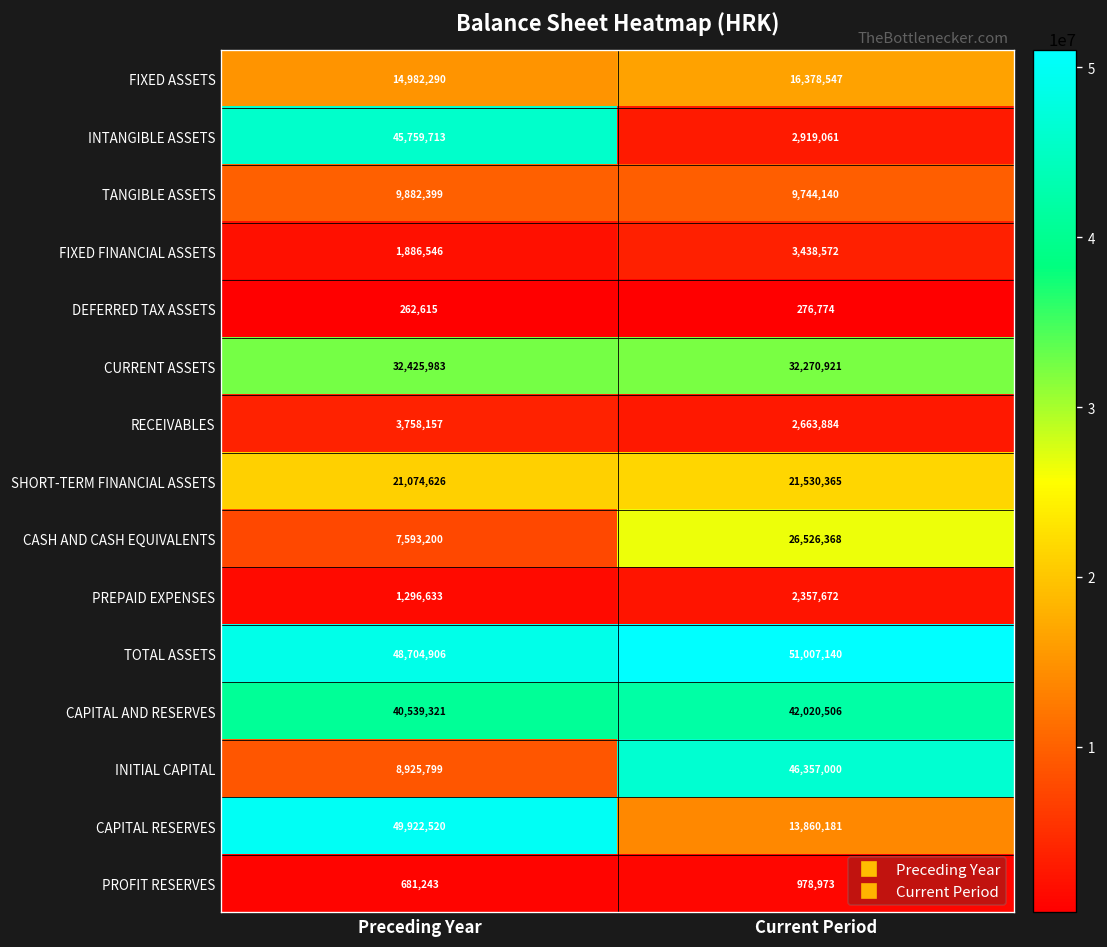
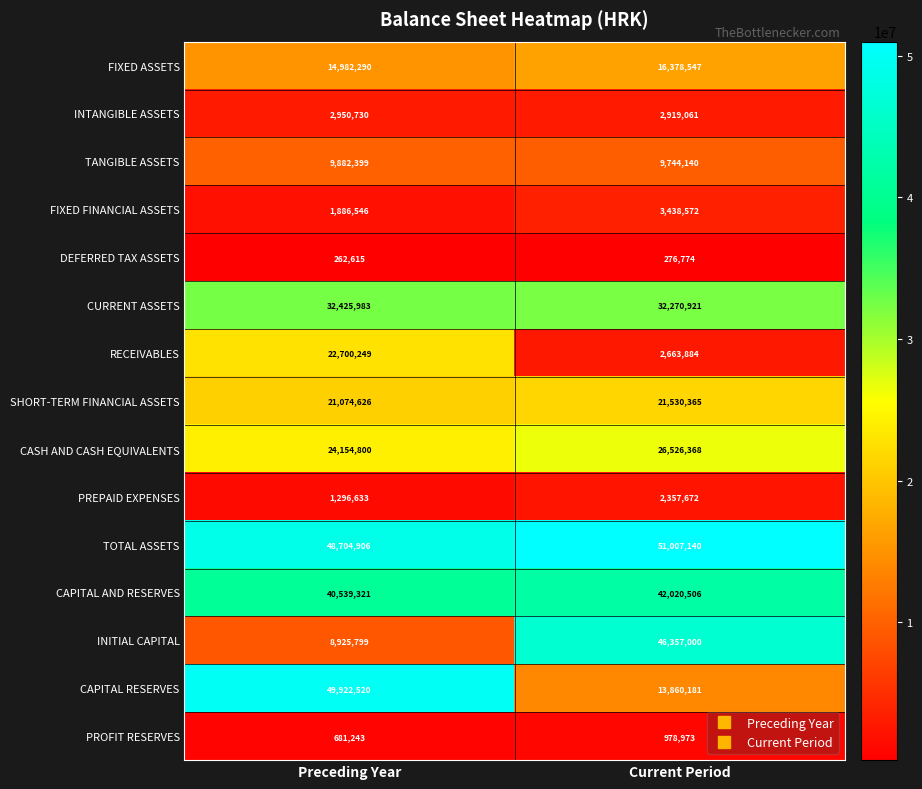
  {
    "FIXED ASSETS": {
      "Preceding Year": "14,982,290",
      "Current Period": "16,378,547"
    },
    "INTANGIBLE ASSETS": {
-     "Preceding Year": "45,759,713",
+     "Preceding Year": "2,950,730",
      "Current Period": "2,919,061"
    },
    "TANGIBLE ASSETS": {
      "Preceding Year": "9,882,399",
      "Current Period": "9,744,140"
    },
    "FIXED FINANCIAL ASSETS": {
      "Preceding Year": "1,886,546",
      "Current Period": "3,438,572"
    },
    "DEFERRED TAX ASSETS": {
      "Preceding Year": "262,615",
      "Current Period": "276,774"
    },
    "CURRENT ASSETS": {
      "Preceding Year": "32,425,983",
      "Current Period": "32,270,921"
    },
    "RECEIVABLES": {
-     "Preceding Year": "3,758,157",
+     "Preceding Year": "22,700,249",
      "Current Period": "2,663,884"
    },
    "SHORT-TERM FINANCIAL ASSETS": {
      "Preceding Year": "21,074,626",
      "Current Period": "21,530,365"
    },
    "CASH AND CASH EQUIVALENTS": {
-     "Preceding Year": "7,593,200",
+     "Preceding Year": "24,154,800",
      "Current Period": "26,526,368"
    },
    "PREPAID EXPENSES": {
      "Preceding Year": "1,296,633",
      "Current Period": "2,357,672"
    },
    "TOTAL ASSETS": {
      "Preceding Year": "48,704,906",
      "Current Period": "51,007,140"
    },
    "CAPITAL AND RESERVES": {
      "Preceding Year": "40,539,321",
      "Current Period": "42,020,506"
    },
    "INITIAL CAPITAL": {
      "Preceding Year": "8,925,799",
      "Current Period": "46,357,000"
    },
    "CAPITAL RESERVES": {
      "Preceding Year": "49,922,520",
      "Current Period": "13,860,181"
    },
    "PROFIT RESERVES": {
      "Preceding Year": "681,243",
      "Current Period": "978,973"
    }
  }
